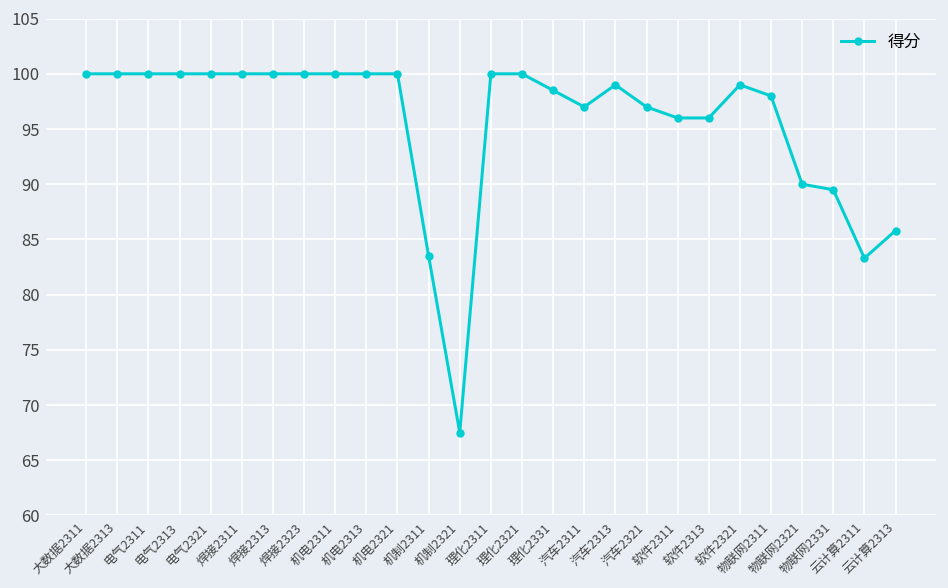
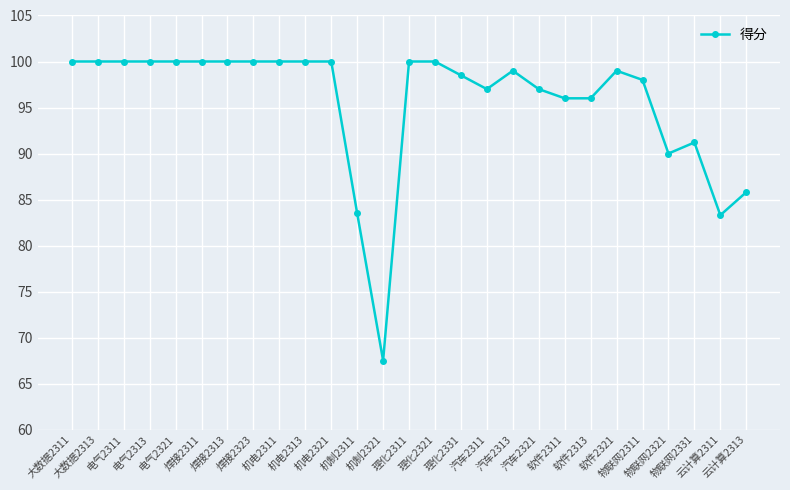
  {
    "大数据2311": 100,
    "大数据2313": 100,
    "电气2311": 100,
    "电气2313": 100,
    "电气2321": 100,
    "焊接2311": 100,
    "焊接2313": 100,
    "焊接2323": 100,
    "机电2311": 100,
    "机电2313": 100,
    "机电2321": 100,
    "机制2311": 84,
    "机制2321": 68,
    "理化2311": 100,
    "理化2321": 100,
    "理化2331": 99,
    "汽车2311": 97,
    "汽车2313": 99,
    "汽车2321": 97,
    "软件2311": 96,
    "软件2313": 96,
    "软件2321": 99,
    "物联网2311": 98,
    "物联网2321": 90,
-   "物联网2331": 90,
+   "物联网2331": 91,
    "云计算2311": 83,
    "云计算2313": 86
  }
